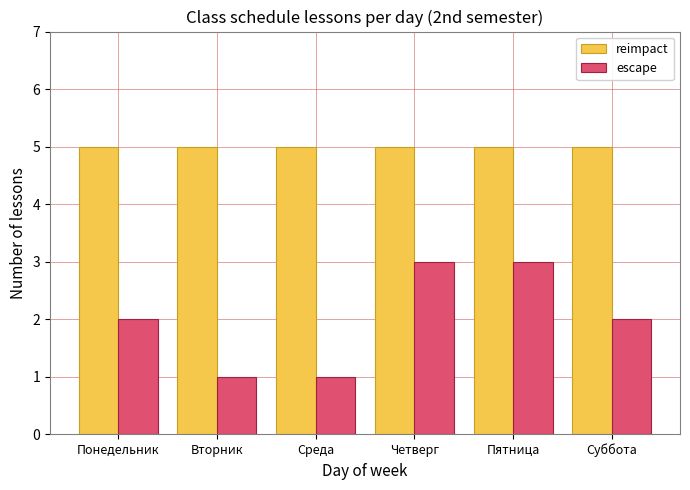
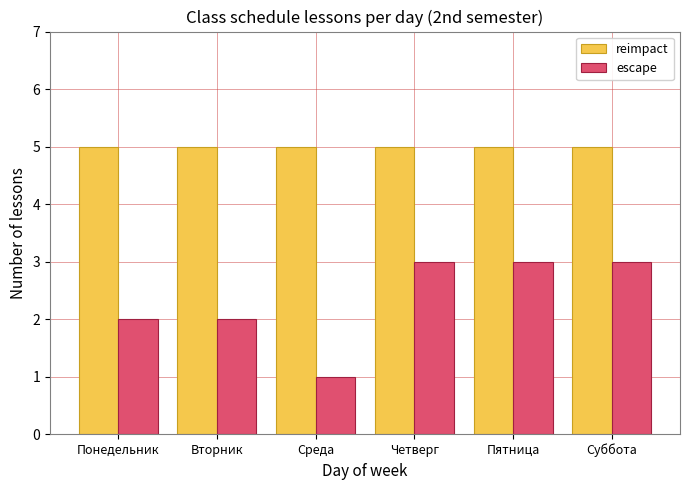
  {
    "reimpact": {
      "Понедельник": 5,
      "Вторник": 5,
      "Среда": 5,
      "Четверг": 5,
      "Пятница": 5,
      "Суббота": 5
    },
    "escape": {
      "Понедельник": 2,
-     "Вторник": 1,
+     "Вторник": 2,
      "Среда": 1,
      "Четверг": 3,
      "Пятница": 3,
-     "Суббота": 2
+     "Суббота": 3
    }
  }
